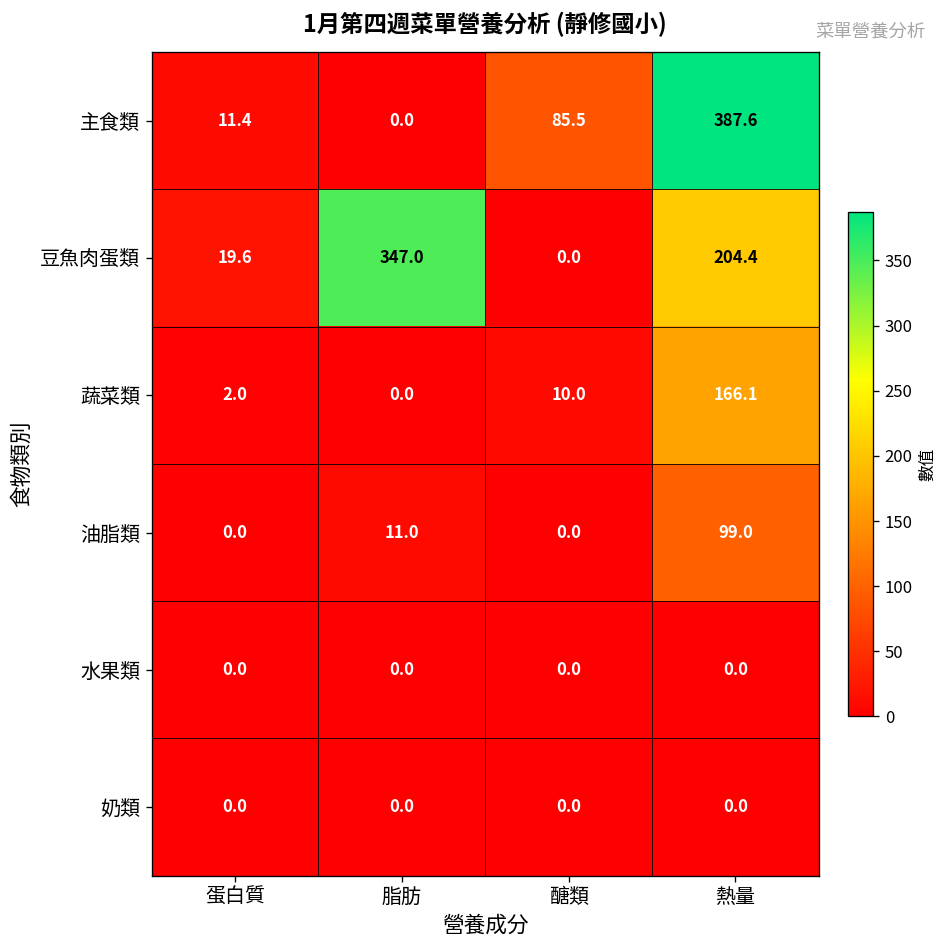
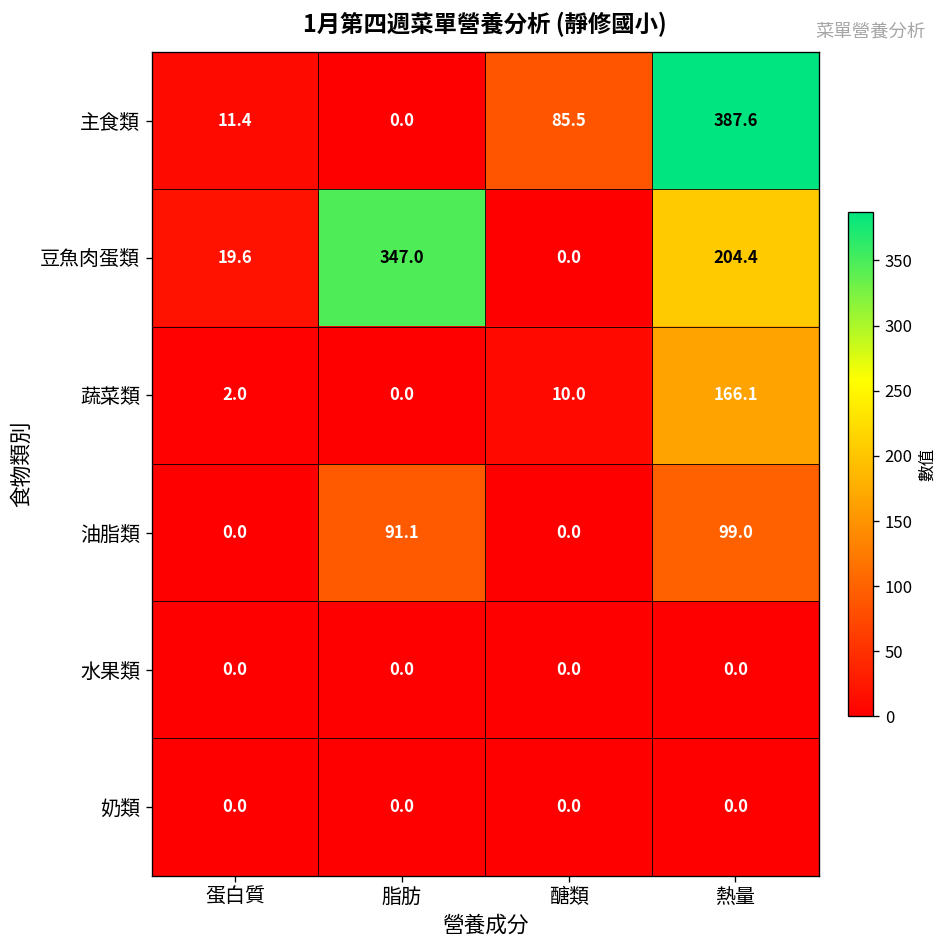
  {
    "主食類": {
      "蛋白質": 11.4,
      "脂肪": 0.0,
      "醣類": 85.5,
      "熱量": 387.6
    },
    "豆魚肉蛋類": {
      "蛋白質": 19.6,
      "脂肪": 347.0,
      "醣類": 0.0,
      "熱量": 204.4
    },
    "蔬菜類": {
      "蛋白質": 2.0,
      "脂肪": 0.0,
      "醣類": 10.0,
      "熱量": 166.1
    },
    "油脂類": {
      "蛋白質": 0.0,
-     "脂肪": 11.0,
+     "脂肪": 91.1,
      "醣類": 0.0,
      "熱量": 99.0
    },
    "水果類": {
      "蛋白質": 0.0,
      "脂肪": 0.0,
      "醣類": 0.0,
      "熱量": 0.0
    },
    "奶類": {
      "蛋白質": 0.0,
      "脂肪": 0.0,
      "醣類": 0.0,
      "熱量": 0.0
    }
  }
